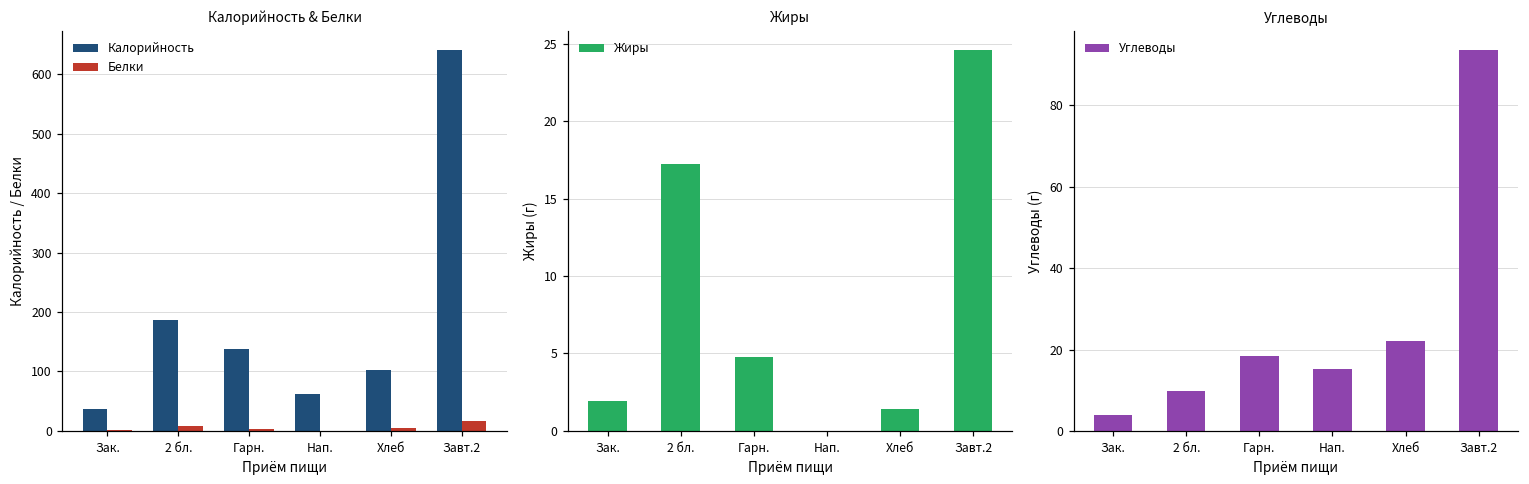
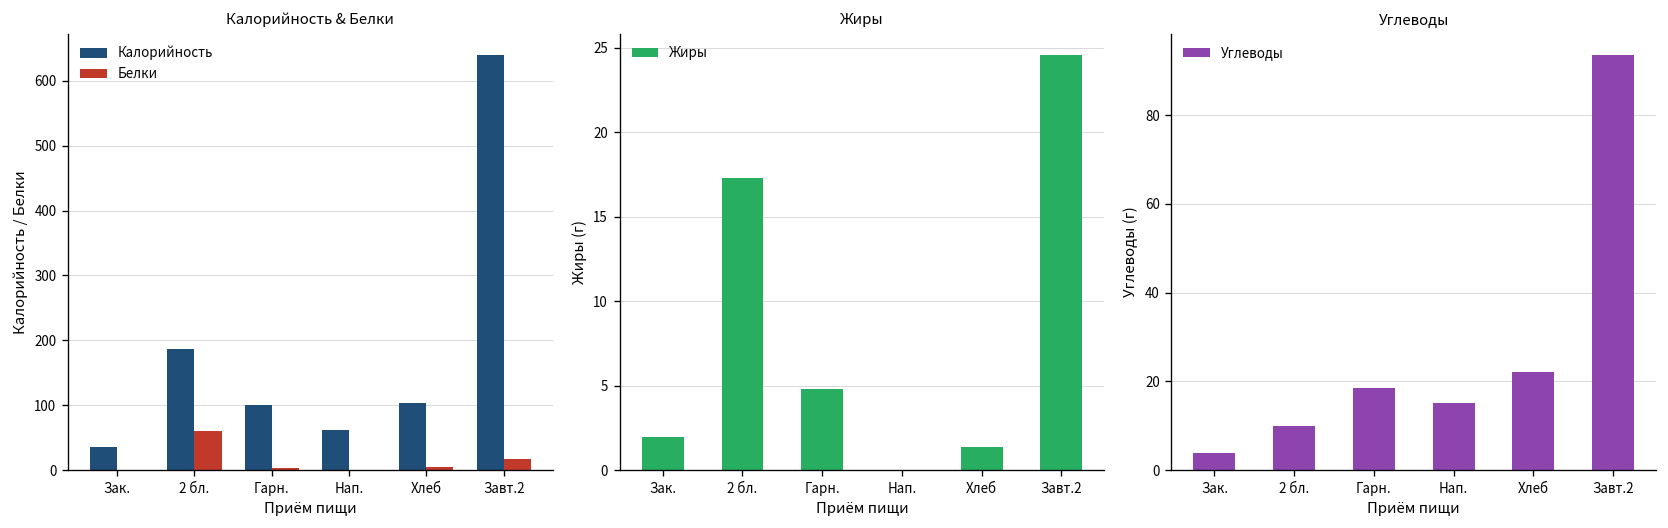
  {
    "Калорийность & Белки": {
      "Калорийность": {
        "Зак.": 40,
        "2 бл.": 190,
-       "Гарн.": 140,
+       "Гарн.": 100,
        "Нап.": 60,
        "Хлеб": 100,
        "Завт.2": 640
      },
      "Белки": {
-       "2 бл.": 10,
+       "2 бл.": 60,
        "Хлеб": 0,
        "Завт.2": 20
      }
    },
    "Жиры": {
      "Зак.": 2.0,
      "2 бл.": 17.3,
      "Гарн.": 4.8,
      "Хлеб": 1.4,
      "Завт.2": 24.6
    },
    "Углеводы": {
      "Зак.": 4,
      "2 бл.": 10,
      "Гарн.": 18,
      "Нап.": 15,
      "Хлеб": 22,
      "Завт.2": 94
    }
  }
